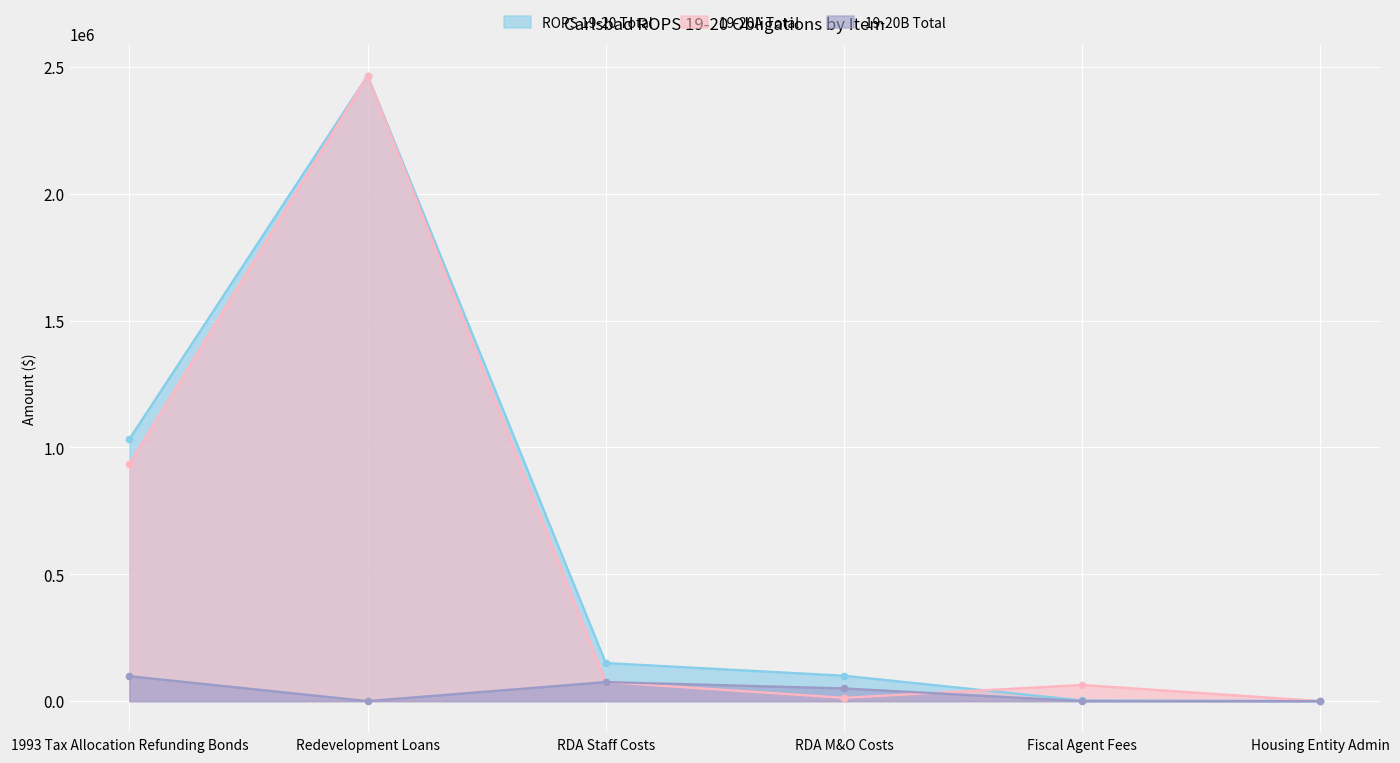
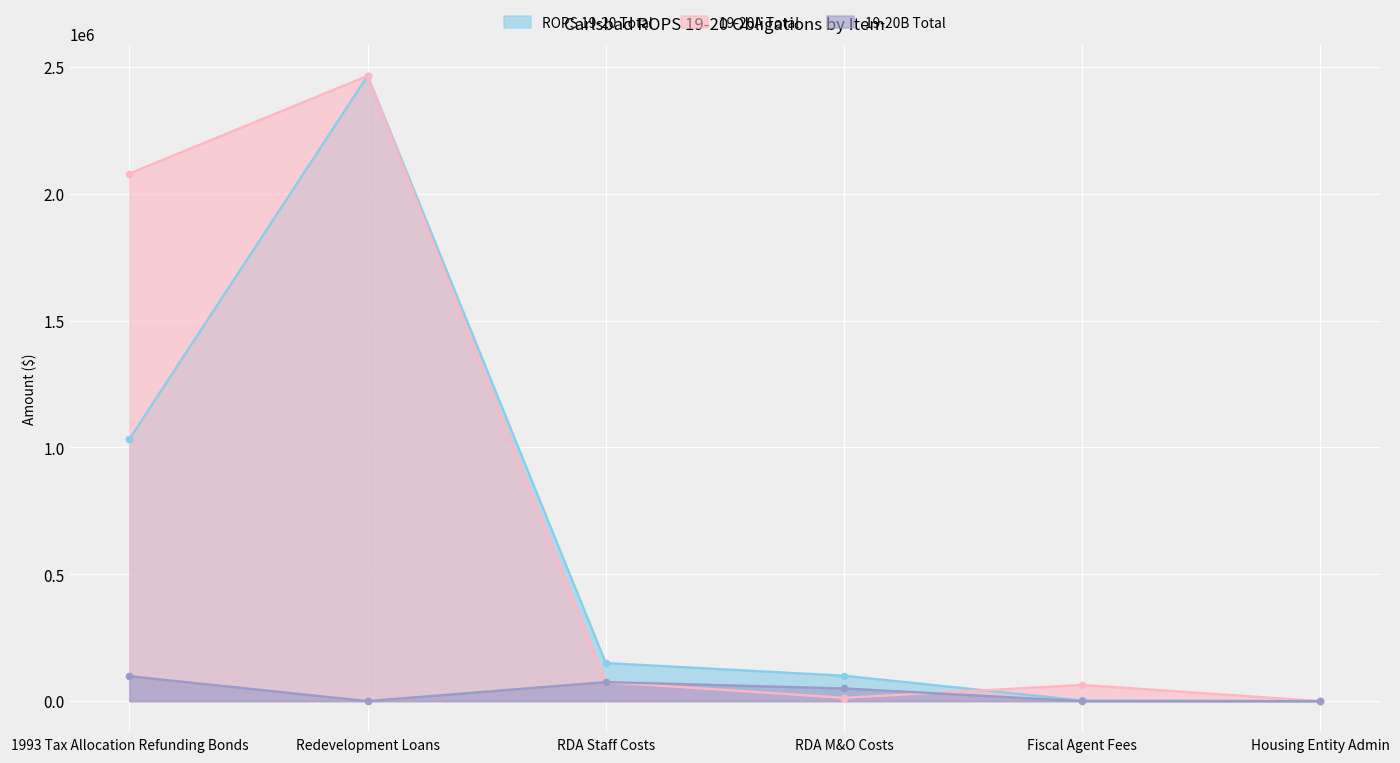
  {
    "19-20A Total": {
-     "1993 Tax Allocation Refunding Bonds": 930000,
+     "1993 Tax Allocation Refunding Bonds": 2080000,
      "RDA M&O Costs": 10000,
      "Fiscal Agent Fees": 60000
    }
  }
